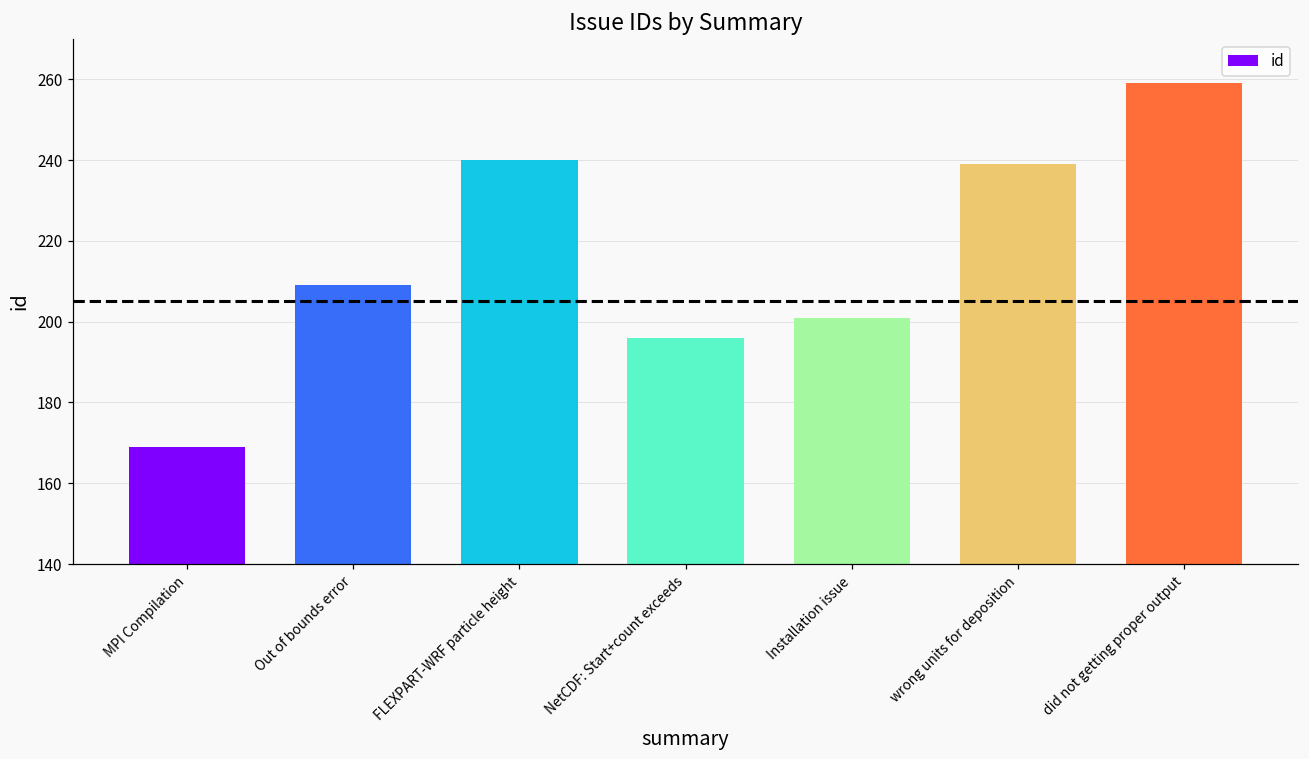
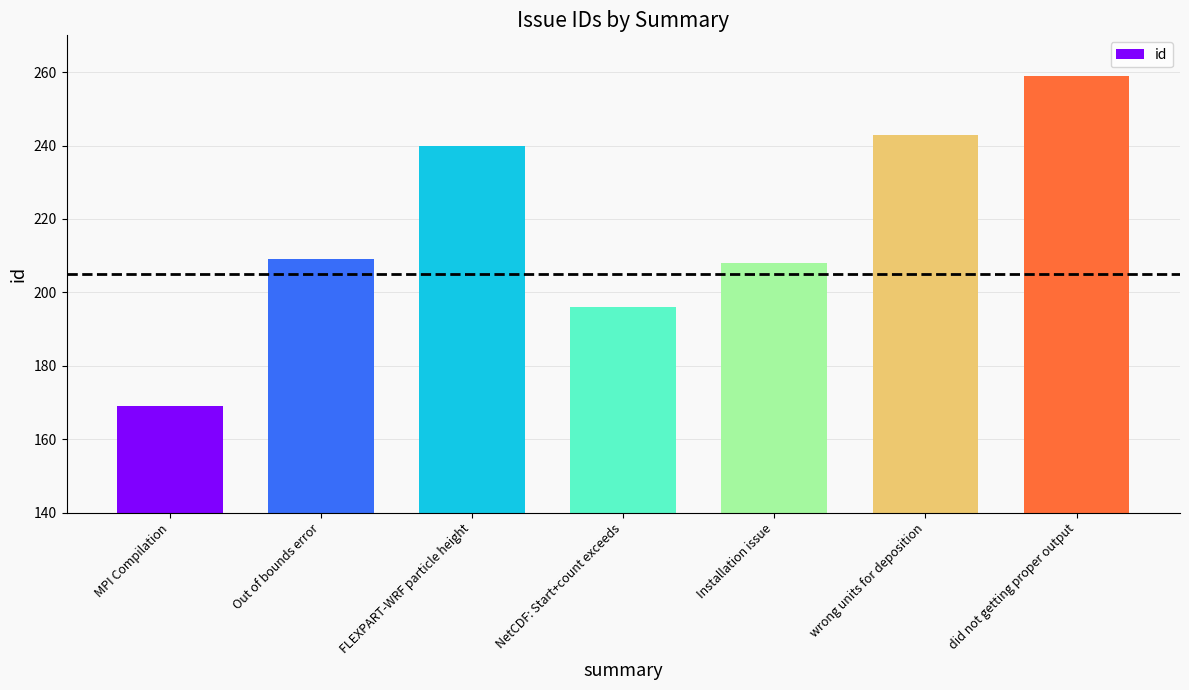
  {
    "MPI Compilation": 169,
    "Out of bounds error": 209,
    "FLEXPART-WRF particle height": 240,
    "NetCDF: Start+count exceeds": 196,
-   "Installation issue": 201,
-   "wrong units for deposition": 239,
+   "Installation issue": 208,
+   "wrong units for deposition": 243,
    "did not getting proper output": 259
  }
